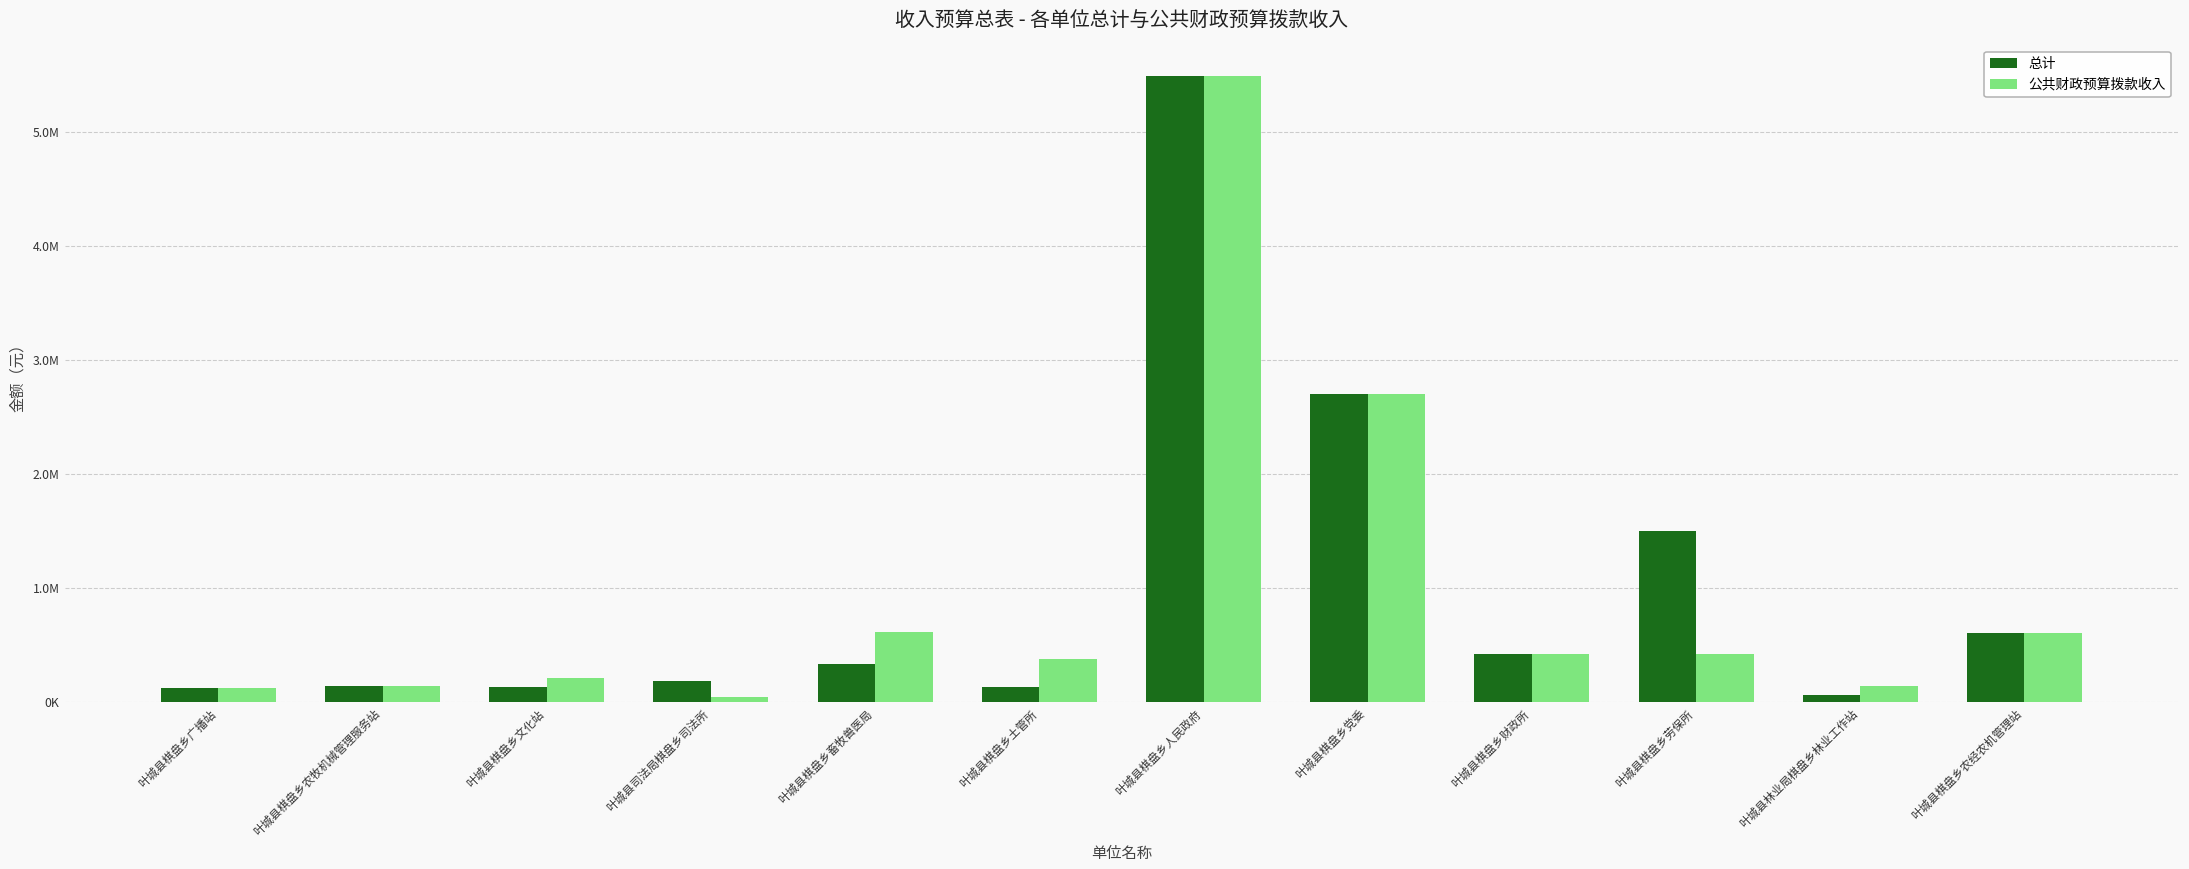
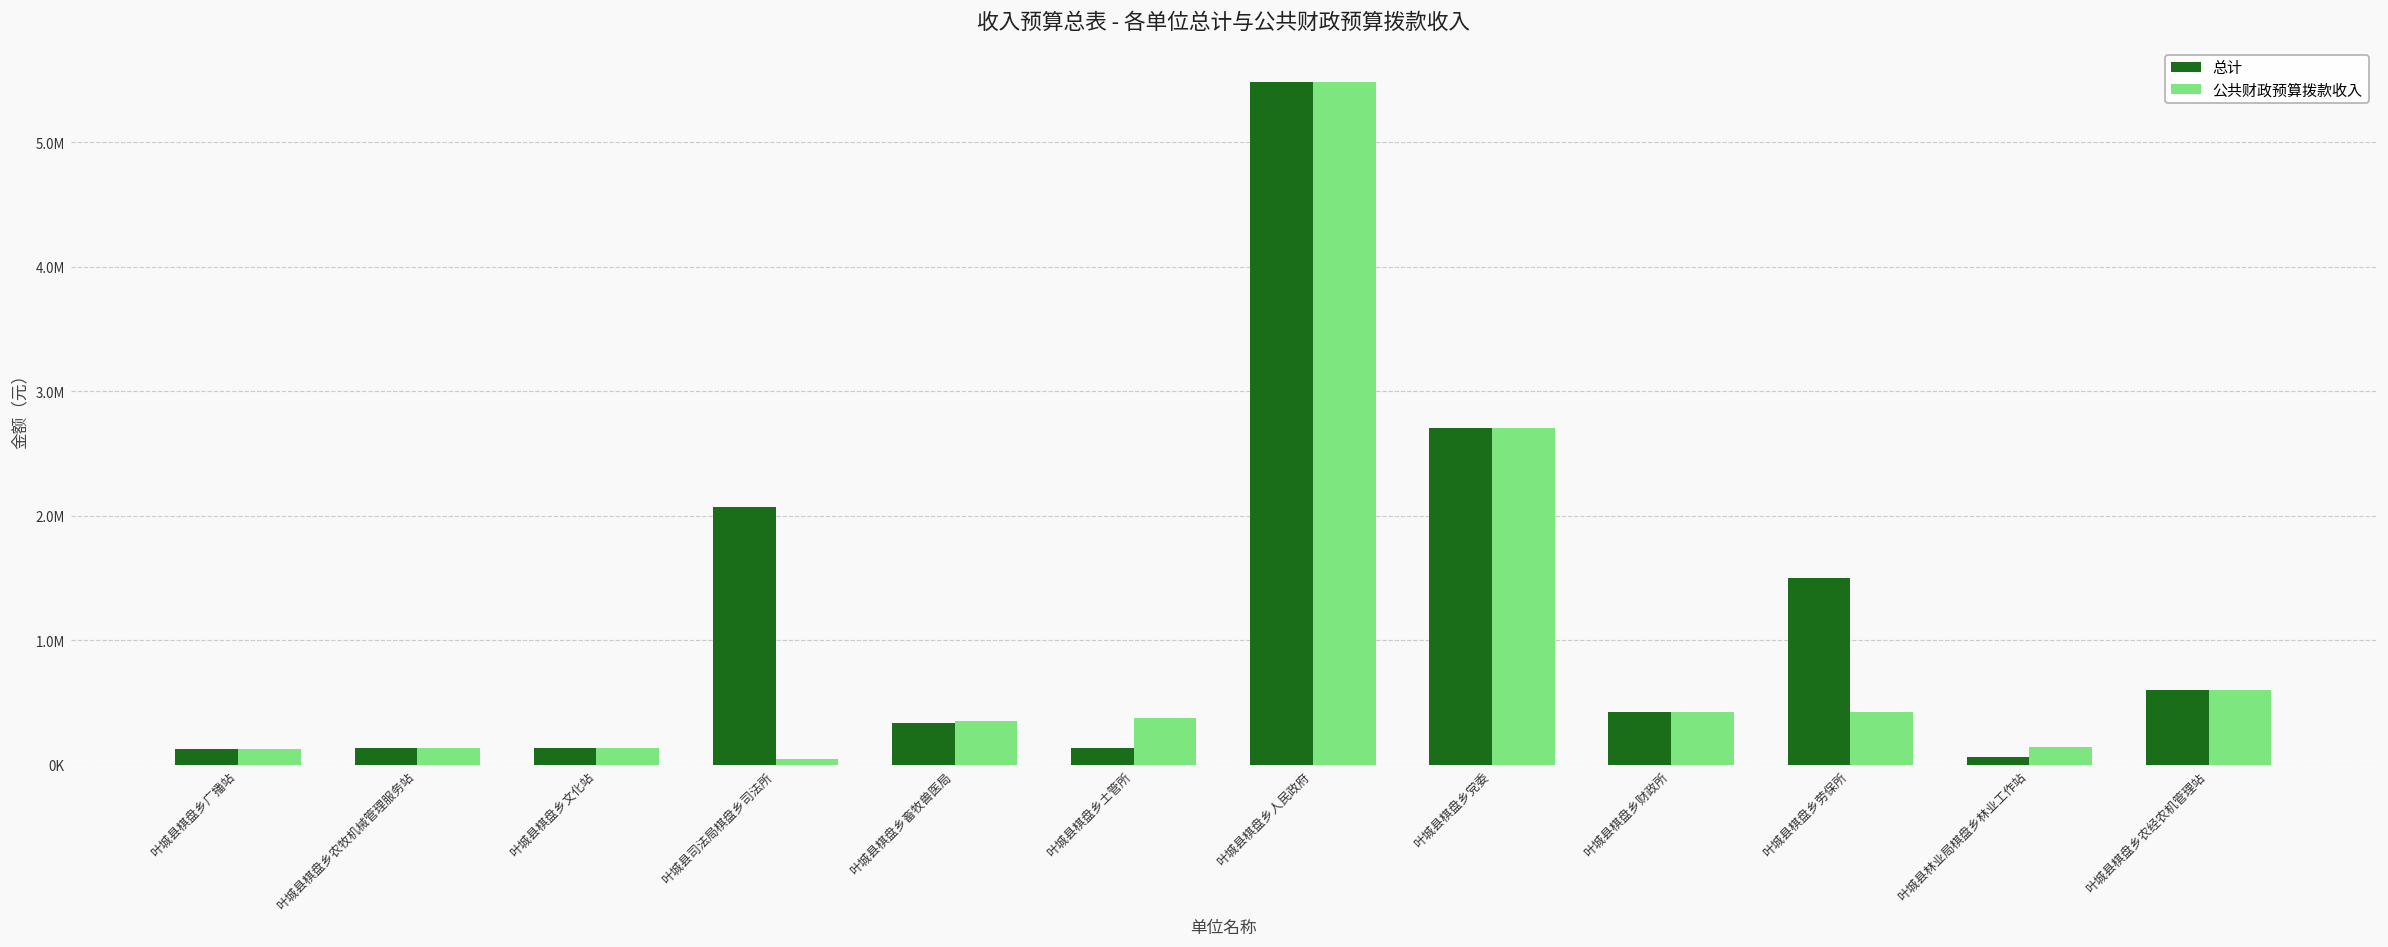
  {
    "总计": {
      "叶城县棋盘乡广播站": 130000,
      "叶城县棋盘乡农牧机械管理服务站": 140000,
      "叶城县棋盘乡文化站": 130000,
-     "叶城县司法局棋盘乡司法所": 180000,
+     "叶城县司法局棋盘乡司法所": 2080000,
      "叶城县棋盘乡畜牧兽医局": 340000,
      "叶城县棋盘乡土管所": 130000,
      "叶城县棋盘乡人民政府": 5490000,
      "叶城县棋盘乡党委": 2700000,
      "叶城县棋盘乡财政所": 430000,
      "叶城县棋盘乡劳保所": 1500000,
      "叶城县林业局棋盘乡林业工作站": 60000,
      "叶城县棋盘乡农经农机管理站": 610000
    },
    "公共财政预算拨款收入": {
      "叶城县棋盘乡广播站": 130000,
      "叶城县棋盘乡农牧机械管理服务站": 140000,
-     "叶城县棋盘乡文化站": 220000,
+     "叶城县棋盘乡文化站": 130000,
      "叶城县司法局棋盘乡司法所": 40000,
-     "叶城县棋盘乡畜牧兽医局": 620000,
+     "叶城县棋盘乡畜牧兽医局": 350000,
      "叶城县棋盘乡土管所": 380000,
      "叶城县棋盘乡人民政府": 5490000,
      "叶城县棋盘乡党委": 2700000,
      "叶城县棋盘乡财政所": 430000,
      "叶城县棋盘乡劳保所": 420000,
      "叶城县林业局棋盘乡林业工作站": 150000,
      "叶城县棋盘乡农经农机管理站": 610000
    }
  }
